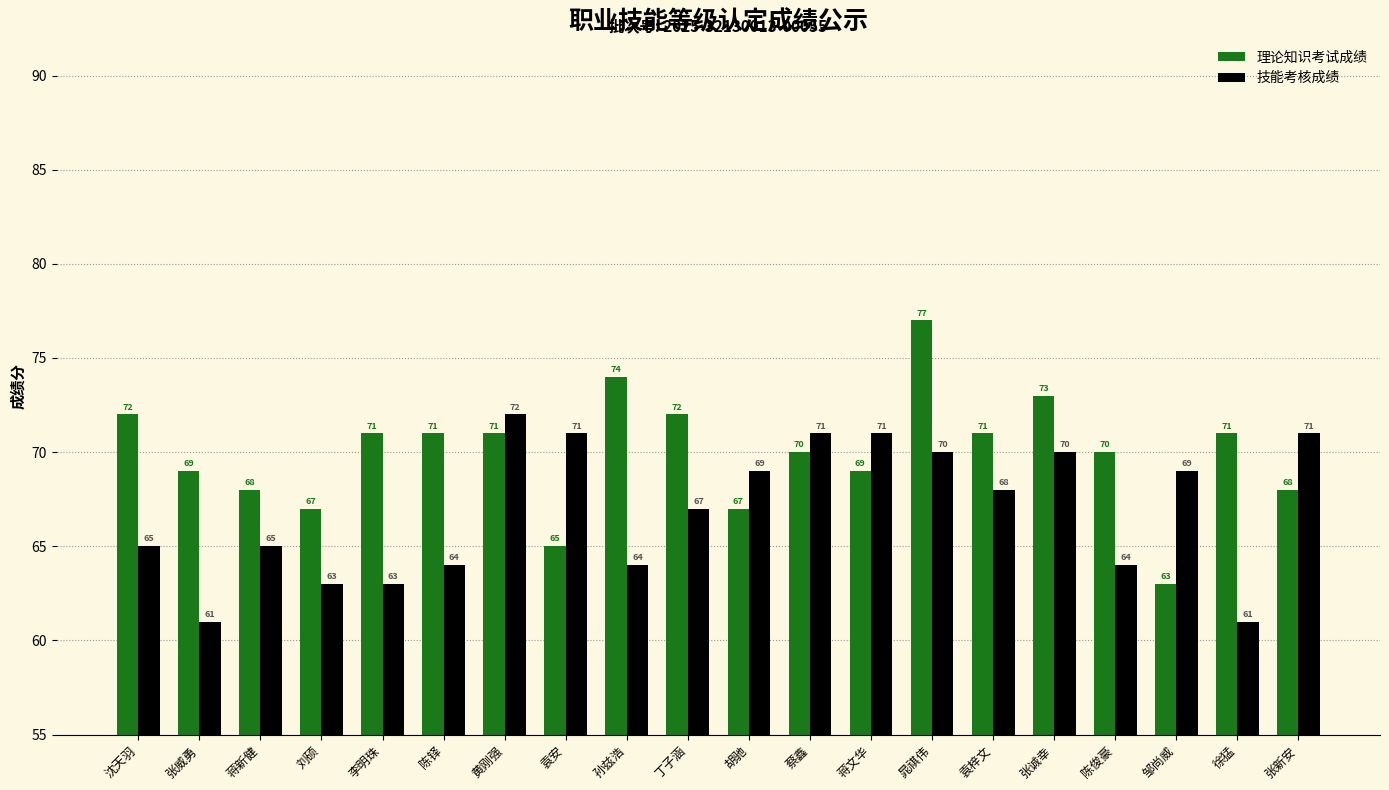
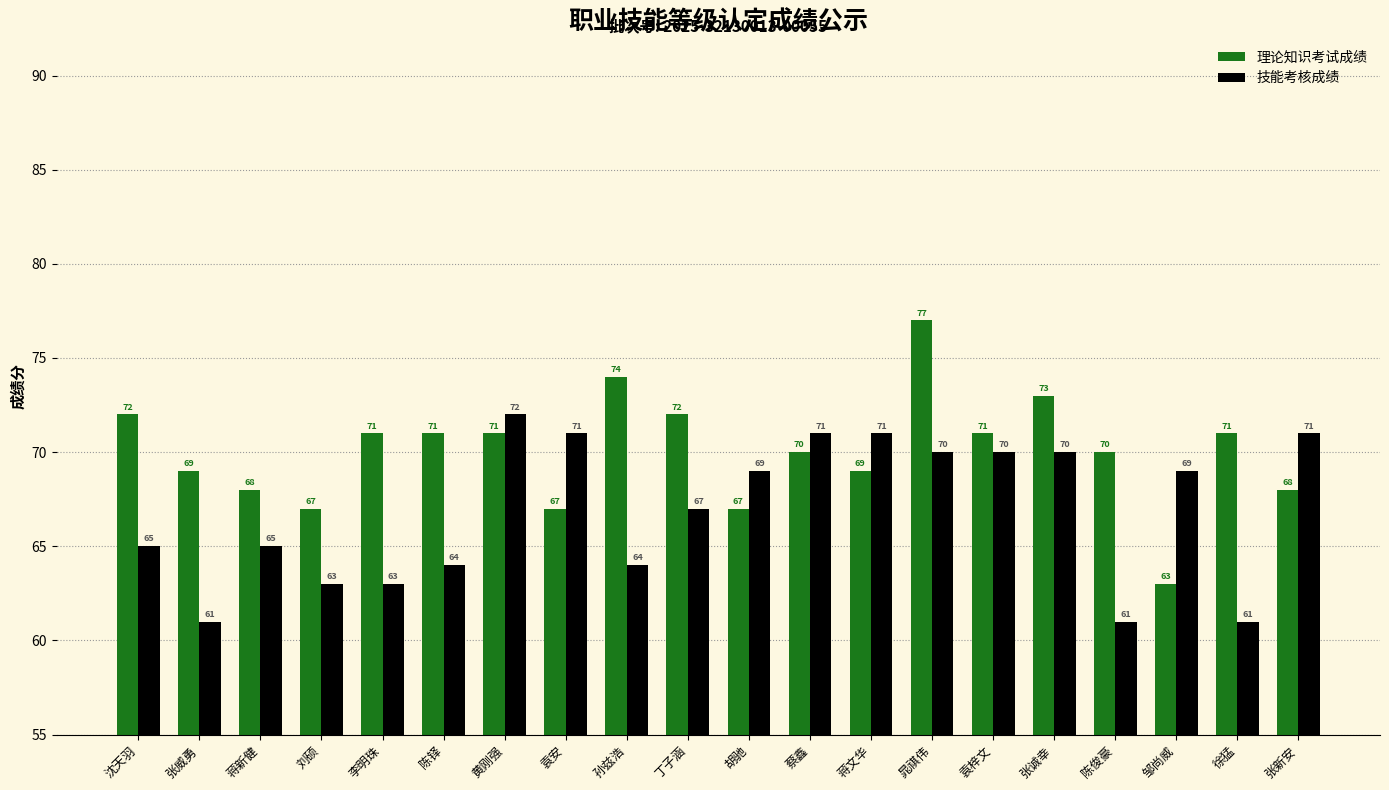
  {
    "理论知识考试成绩": {
      "沈天羽": 72,
      "张威勇": 69,
      "蒋新健": 68,
      "刘硕": 67,
      "李明珠": 71,
      "陈铎": 71,
      "黄刚强": 71,
-     "袁安": 65,
+     "袁安": 67,
      "孙兹浩": 74,
      "丁子涵": 72,
      "胡驰": 67,
      "蔡鑫": 70,
      "蒋文华": 69,
      "晁祺伟": 77,
      "袁梓文": 71,
      "张诚幸": 73,
      "陈俊豪": 70,
      "邹尚威": 63,
      "徐猛": 71,
      "张新安": 68
    },
    "技能考核成绩": {
      "沈天羽": 65,
      "张威勇": 61,
      "蒋新健": 65,
      "刘硕": 63,
      "李明珠": 63,
      "陈铎": 64,
      "黄刚强": 72,
      "袁安": 71,
      "孙兹浩": 64,
      "丁子涵": 67,
      "胡驰": 69,
      "蔡鑫": 71,
      "蒋文华": 71,
      "晁祺伟": 70,
-     "袁梓文": 68,
+     "袁梓文": 70,
      "张诚幸": 70,
-     "陈俊豪": 64,
+     "陈俊豪": 61,
      "邹尚威": 69,
      "徐猛": 61,
      "张新安": 71
    }
  }
